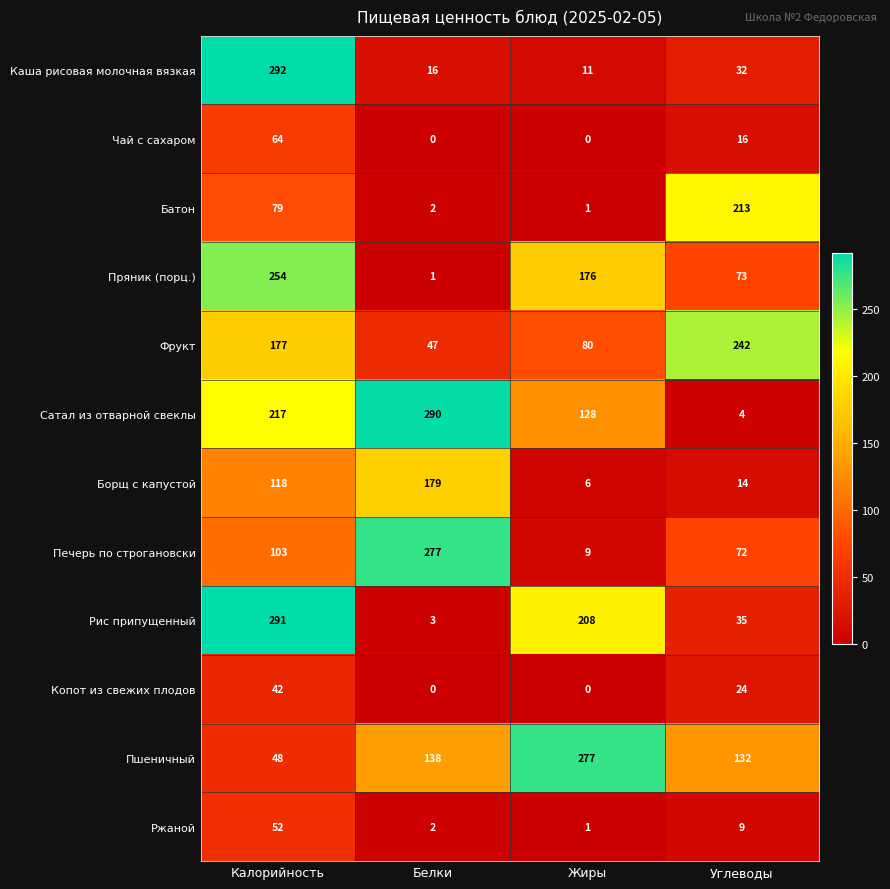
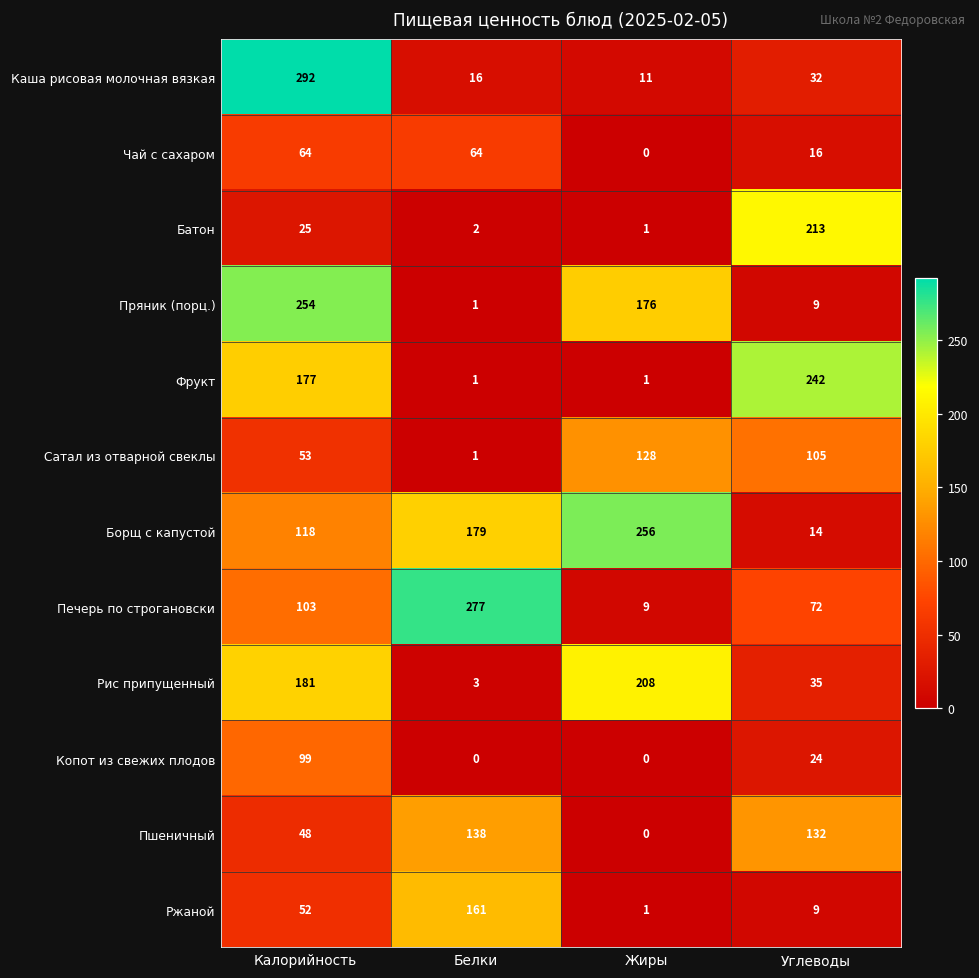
  {
    "Каша рисовая молочная вязкая": {
      "Калорийность": 292,
      "Белки": 16,
      "Жиры": 11,
      "Углеводы": 32
    },
    "Чай с сахаром": {
      "Калорийность": 64,
-     "Белки": 0,
+     "Белки": 64,
      "Жиры": 0,
      "Углеводы": 16
    },
    "Батон": {
-     "Калорийность": 79,
+     "Калорийность": 25,
      "Белки": 2,
      "Жиры": 1,
      "Углеводы": 213
    },
    "Пряник (порц.)": {
      "Калорийность": 254,
      "Белки": 1,
      "Жиры": 176,
-     "Углеводы": 73
+     "Углеводы": 9
    },
    "Фрукт": {
      "Калорийность": 177,
-     "Белки": 47,
-     "Жиры": 80,
+     "Белки": 1,
+     "Жиры": 1,
      "Углеводы": 242
    },
    "Сатал из отварной свеклы": {
-     "Калорийность": 217,
-     "Белки": 290,
+     "Калорийность": 53,
+     "Белки": 1,
      "Жиры": 128,
-     "Углеводы": 4
+     "Углеводы": 105
    },
    "Борщ с капустой": {
      "Калорийность": 118,
      "Белки": 179,
-     "Жиры": 6,
+     "Жиры": 256,
      "Углеводы": 14
    },
    "Печерь по строгановски": {
      "Калорийность": 103,
      "Белки": 277,
      "Жиры": 9,
      "Углеводы": 72
    },
    "Рис припущенный": {
-     "Калорийность": 291,
+     "Калорийность": 181,
      "Белки": 3,
      "Жиры": 208,
      "Углеводы": 35
    },
    "Копот из свежих плодов": {
-     "Калорийность": 42,
+     "Калорийность": 99,
      "Белки": 0,
      "Жиры": 0,
      "Углеводы": 24
    },
    "Пшеничный": {
      "Калорийность": 48,
      "Белки": 138,
-     "Жиры": 277,
+     "Жиры": 0,
      "Углеводы": 132
    },
    "Ржаной": {
      "Калорийность": 52,
-     "Белки": 2,
+     "Белки": 161,
      "Жиры": 1,
      "Углеводы": 9
    }
  }
